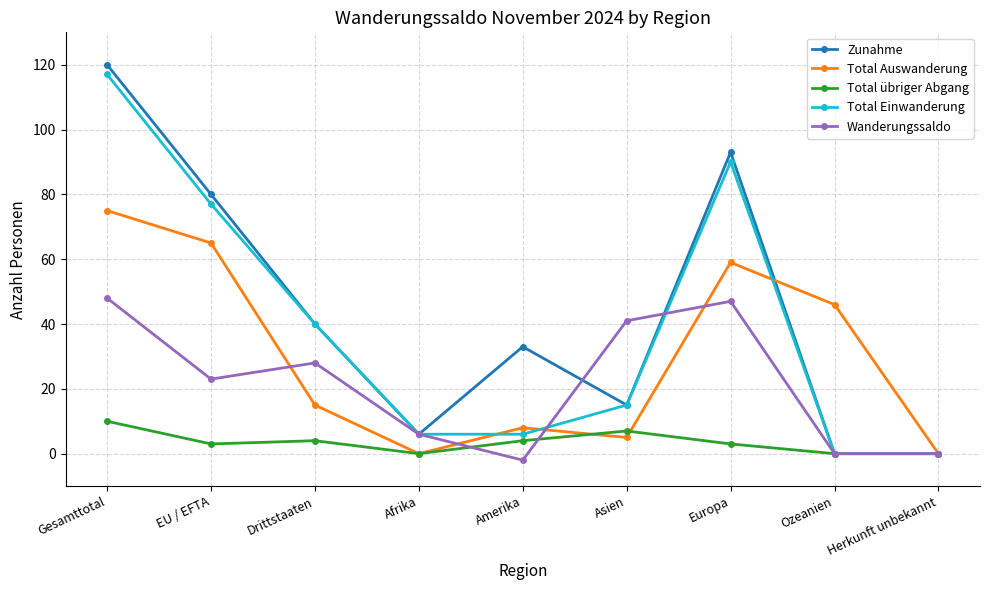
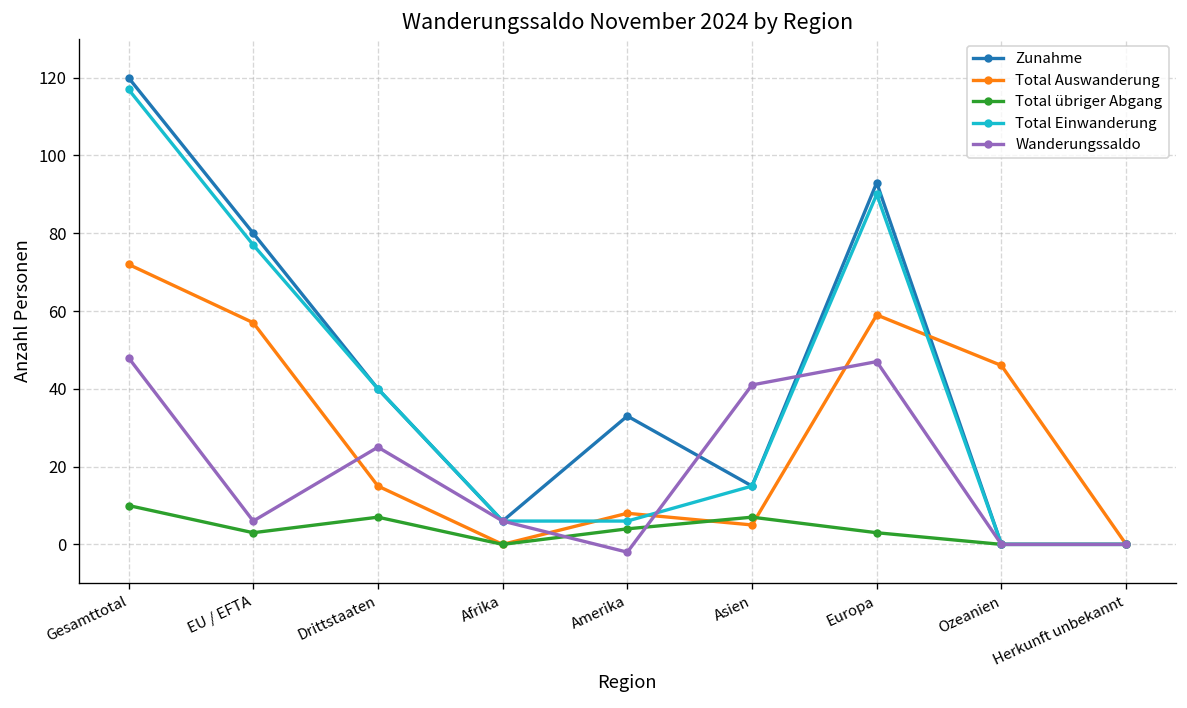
  {
    "Zunahme": {
      "Gesamttotal": 120,
      "EU / EFTA": 80,
      "Amerika": 33,
      "Europa": 93
    },
    "Total Auswanderung": {
-     "Gesamttotal": 75,
-     "EU / EFTA": 65,
+     "Gesamttotal": 72,
+     "EU / EFTA": 57,
      "Drittstaaten": 15,
      "Amerika": 8,
      "Asien": 5,
      "Europa": 59,
      "Ozeanien": 46
    },
    "Total übriger Abgang": {
      "Gesamttotal": 10,
      "EU / EFTA": 3,
-     "Drittstaaten": 4,
+     "Drittstaaten": 7,
      "Amerika": 4,
      "Asien": 7,
      "Europa": 3
    },
    "Total Einwanderung": {
      "Gesamttotal": 117,
      "EU / EFTA": 77,
      "Amerika": 6,
      "Europa": 90
    },
    "Wanderungssaldo": {
      "Gesamttotal": 48,
-     "EU / EFTA": 23,
-     "Drittstaaten": 28,
+     "EU / EFTA": 6,
+     "Drittstaaten": 25,
      "Amerika": -2,
      "Asien": 41,
      "Europa": 47
    }
  }
